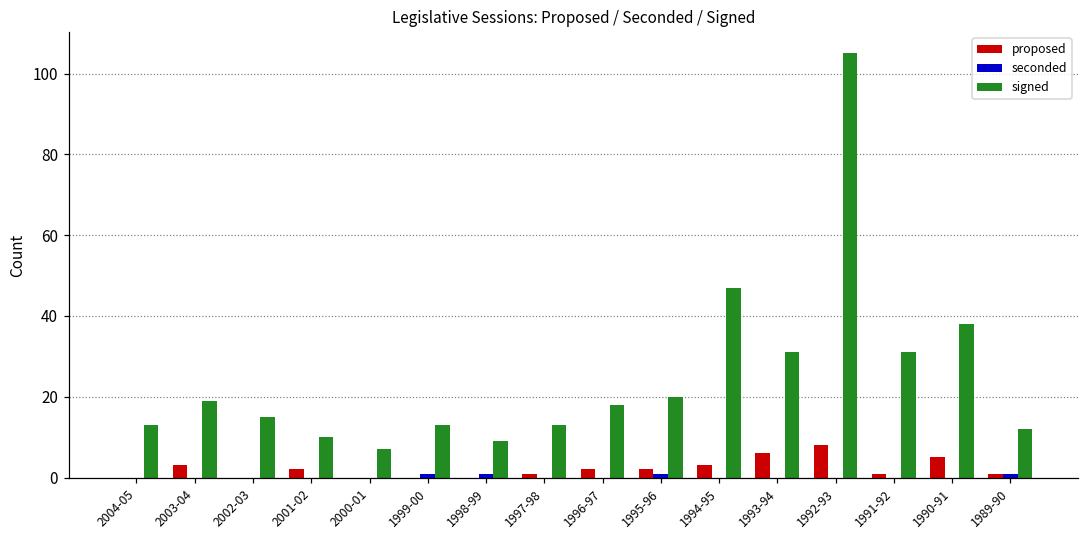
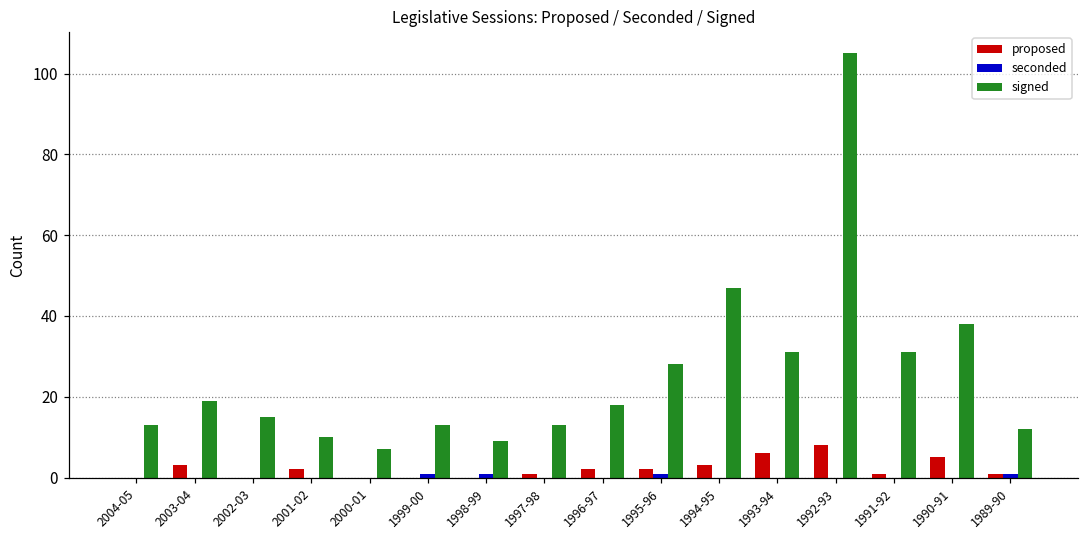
  {
    "proposed": {
      "2004-05": 0,
      "2003-04": 3,
      "2002-03": 0,
      "2001-02": 2,
      "2000-01": 0,
      "1999-00": 0,
      "1998-99": 0,
      "1997-98": 1,
      "1996-97": 2,
      "1995-96": 2,
      "1994-95": 3,
      "1993-94": 6,
      "1992-93": 8,
      "1991-92": 1,
      "1990-91": 5,
      "1989-90": 1
    },
    "seconded": {
      "2004-05": 0,
      "2003-04": 0,
      "2002-03": 0,
      "2001-02": 0,
      "2000-01": 0,
      "1999-00": 1,
      "1998-99": 1,
      "1997-98": 0,
      "1996-97": 0,
      "1995-96": 1,
      "1994-95": 0,
      "1993-94": 0,
      "1992-93": 0,
      "1991-92": 0,
      "1990-91": 0,
      "1989-90": 1
    },
    "signed": {
      "2004-05": 13,
      "2003-04": 19,
      "2002-03": 15,
      "2001-02": 10,
      "2000-01": 7,
      "1999-00": 13,
      "1998-99": 9,
      "1997-98": 13,
      "1996-97": 18,
-     "1995-96": 20,
+     "1995-96": 28,
      "1994-95": 47,
      "1993-94": 31,
      "1992-93": 105,
      "1991-92": 31,
      "1990-91": 38,
      "1989-90": 12
    }
  }
